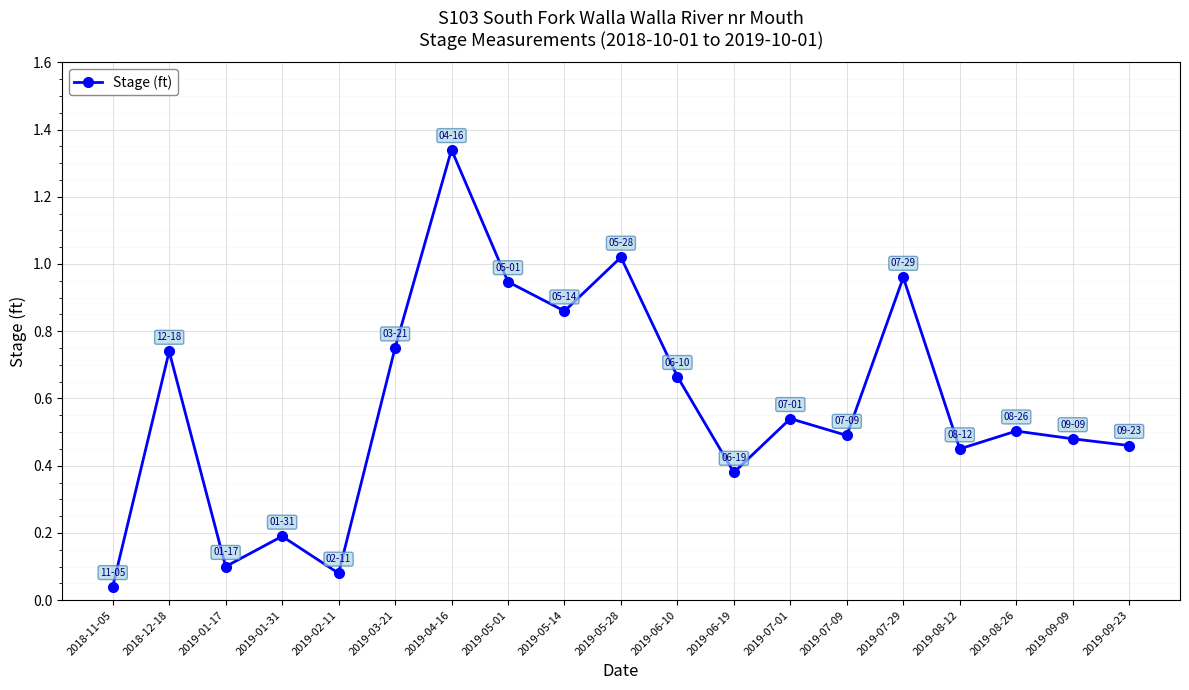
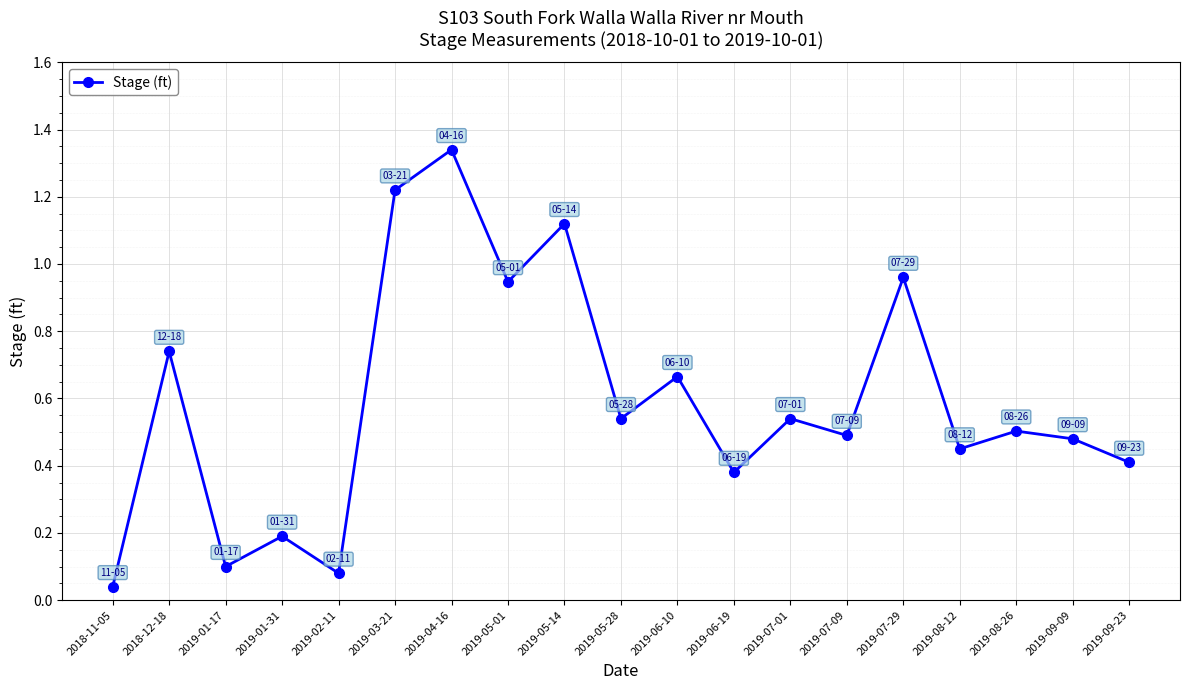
  {
-   "2019-03-21": 0.75,
-   "2019-05-14": 0.86,
-   "2019-05-28": 1.02,
-   "2019-09-23": 0.46
+   "2019-03-21": 1.22,
+   "2019-05-14": 1.12,
+   "2019-05-28": 0.54,
+   "2019-09-23": 0.41
  }
